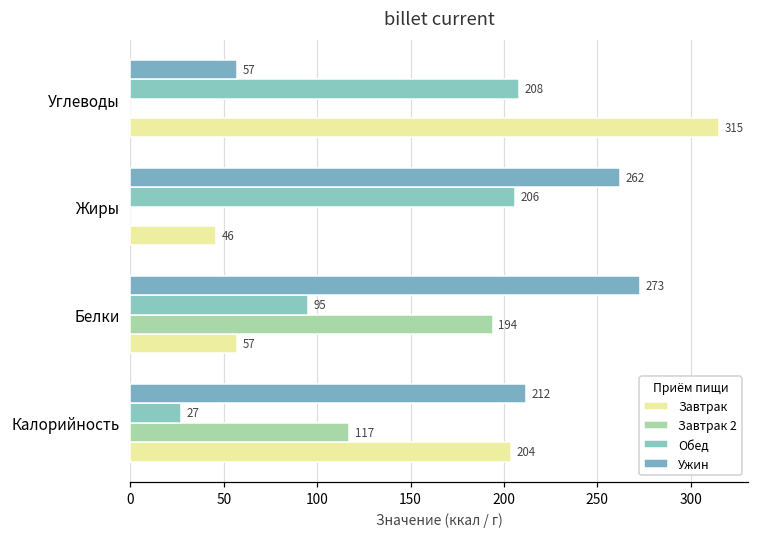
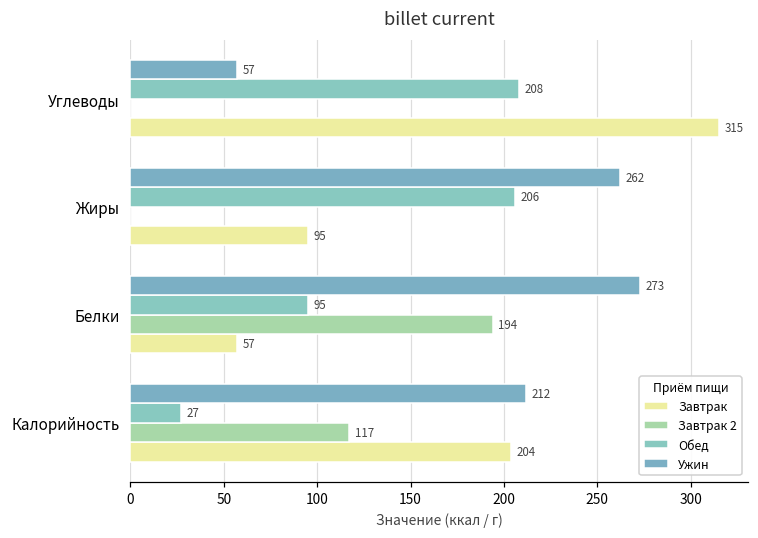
  {
    "Завтрак": {
      "Углеводы": 315,
-     "Жиры": 46,
+     "Жиры": 95,
      "Белки": 57,
      "Калорийность": 204
    }
  }
